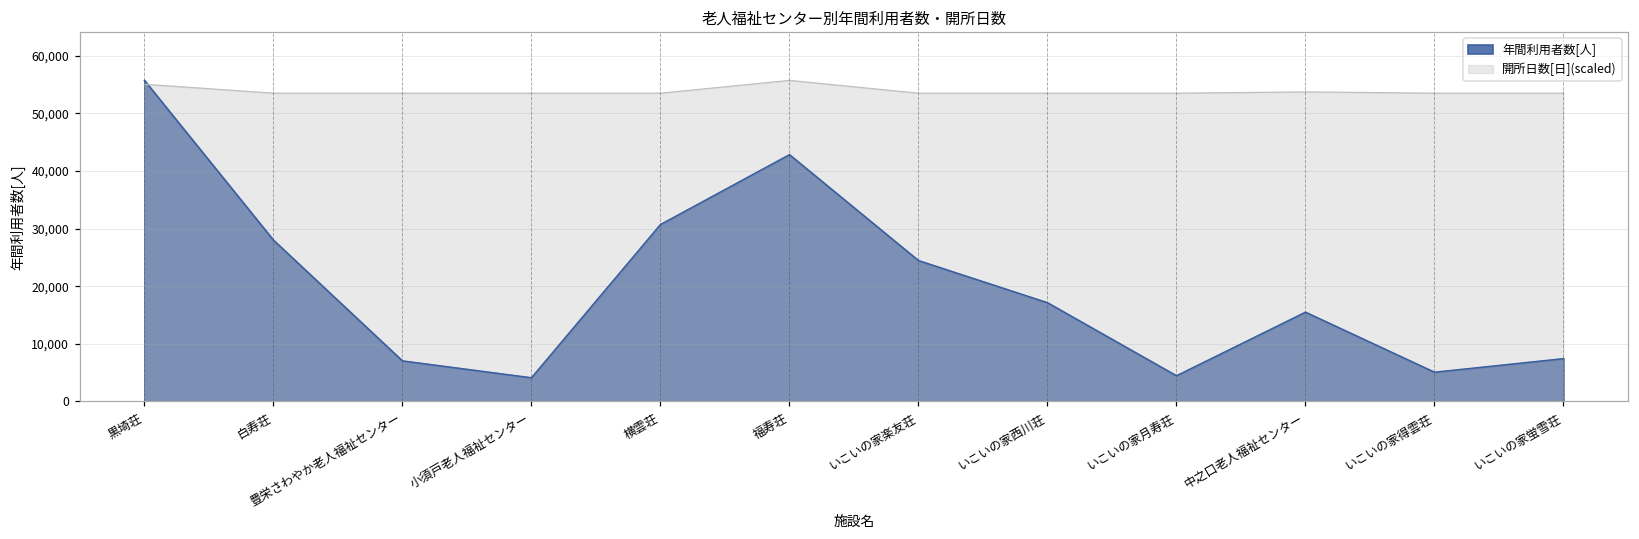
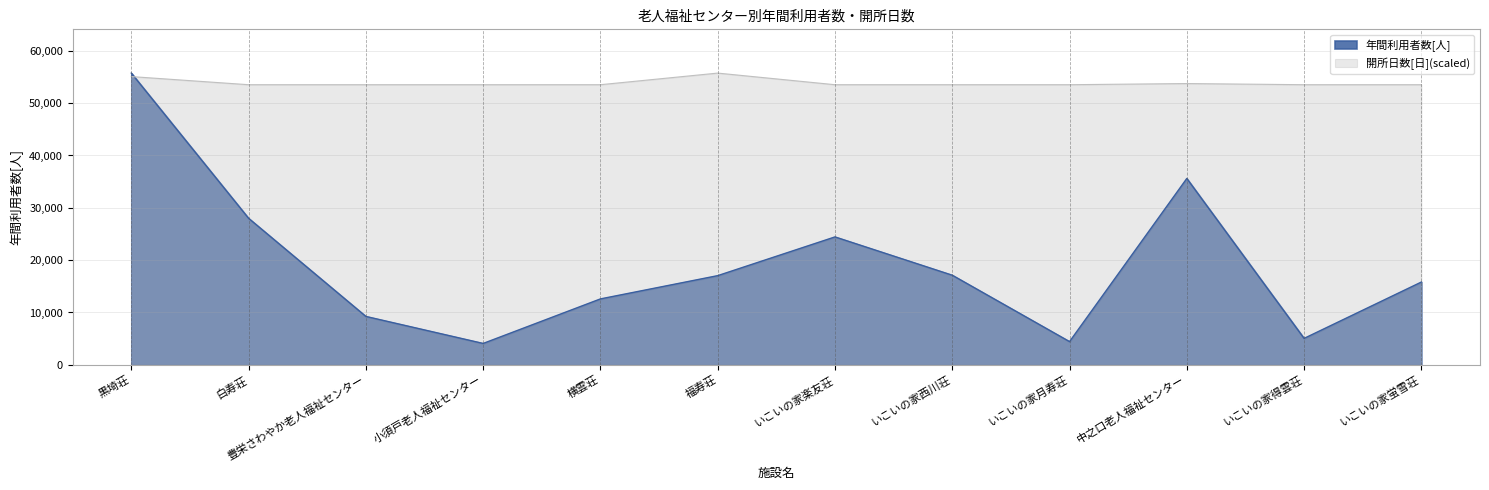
  {
    "年間利用者数[人]": {
      "黒埼荘": "56,000",
      "白寿荘": "28,000",
-     "豊栄さわやか老人福祉センター": "7,000",
+     "豊栄さわやか老人福祉センター": "9,000",
      "小須戸老人福祉センター": "4,000",
-     "横雲荘": "31,000",
-     "福寿荘": "43,000",
+     "横雲荘": "13,000",
+     "福寿荘": "17,000",
      "いこいの家楽友荘": "24,000",
      "いこいの家西川荘": "17,000",
      "いこいの家月寿荘": "4,000",
-     "中之口老人福祉センター": "15,000",
+     "中之口老人福祉センター": "36,000",
      "いこいの家得雲荘": "5,000",
-     "いこいの家蛍雪荘": "7,000"
+     "いこいの家蛍雪荘": "16,000"
    },
    "開所日数[日](scaled)": {
      "黒埼荘": "55,000",
      "白寿荘": "54,000",
      "豊栄さわやか老人福祉センター": "54,000",
      "小須戸老人福祉センター": "54,000",
      "横雲荘": "54,000",
      "福寿荘": "56,000",
      "いこいの家楽友荘": "54,000",
      "いこいの家西川荘": "54,000",
      "いこいの家月寿荘": "54,000",
      "中之口老人福祉センター": "54,000",
      "いこいの家得雲荘": "54,000",
      "いこいの家蛍雪荘": "54,000"
    }
  }
